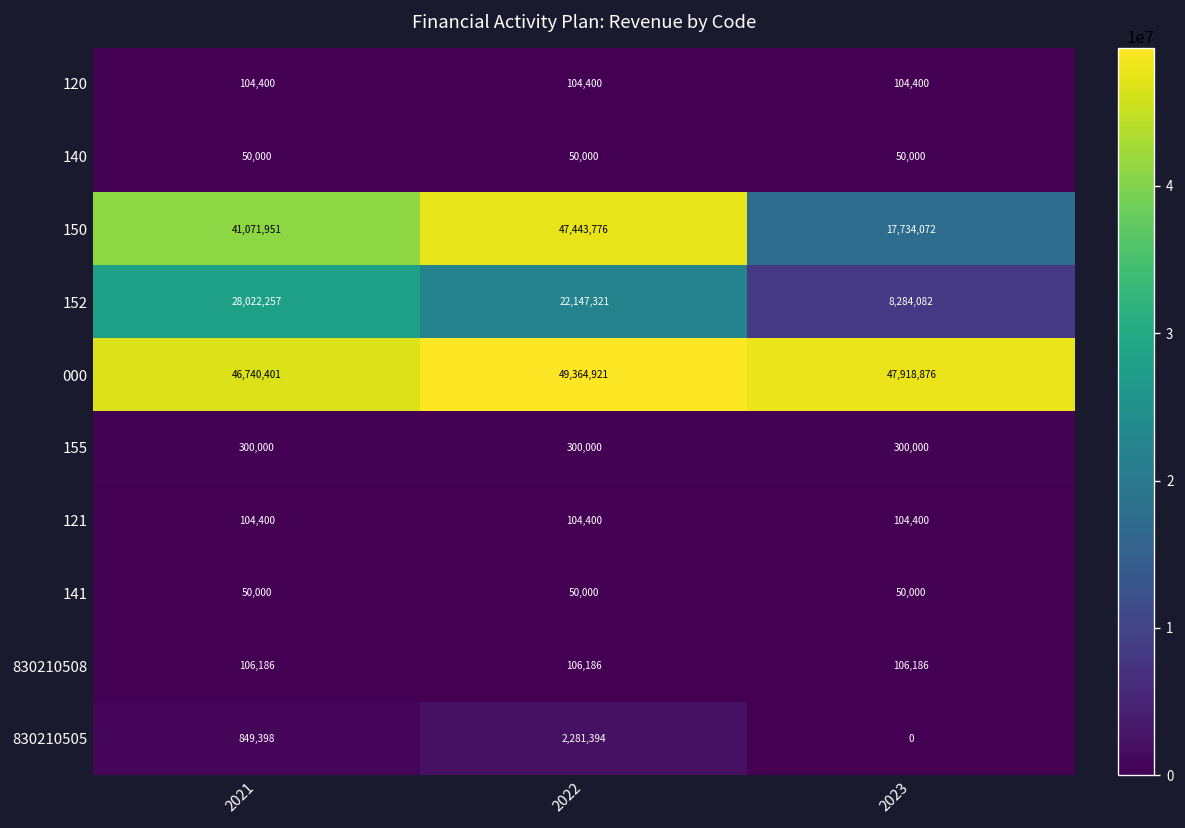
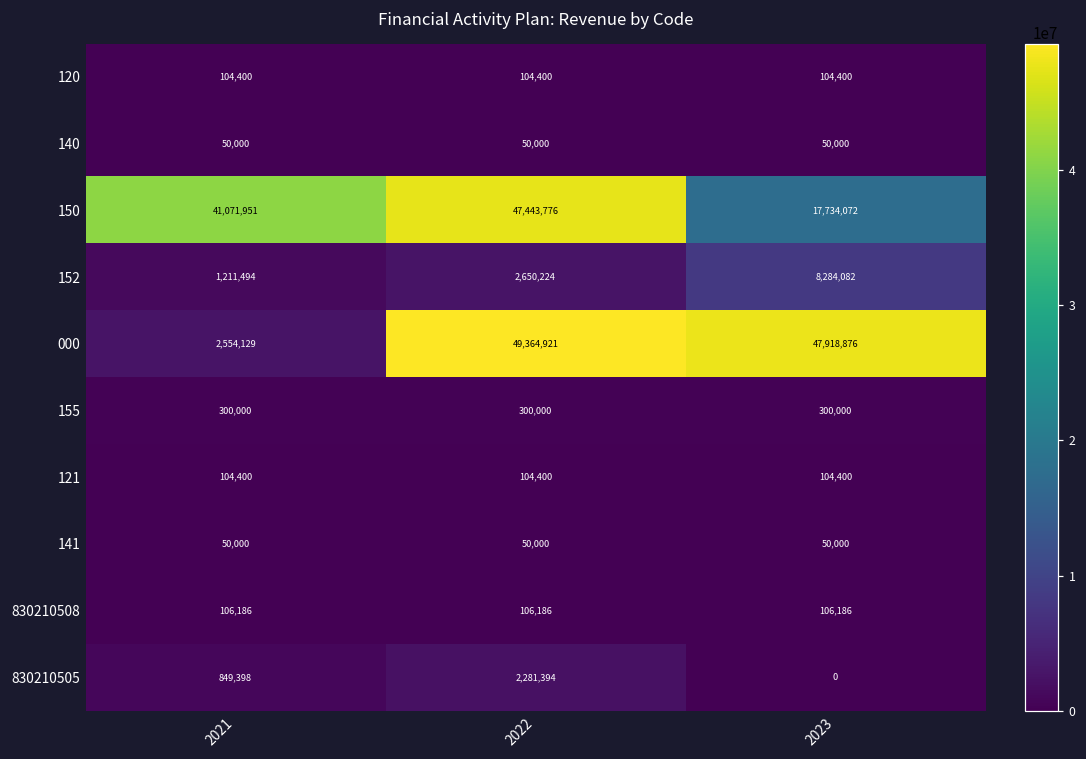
  {
    "120": {
      "2021": "104,400",
      "2022": "104,400",
      "2023": "104,400"
    },
    "140": {
      "2021": "50,000",
      "2022": "50,000",
      "2023": "50,000"
    },
    "150": {
      "2021": "41,071,951",
      "2022": "47,443,776",
      "2023": "17,734,072"
    },
    "152": {
-     "2021": "28,022,257",
-     "2022": "22,147,321",
+     "2021": "1,211,494",
+     "2022": "2,650,224",
      "2023": "8,284,082"
    },
    "000": {
-     "2021": "46,740,401",
+     "2021": "2,554,129",
      "2022": "49,364,921",
      "2023": "47,918,876"
    },
    "155": {
      "2021": "300,000",
      "2022": "300,000",
      "2023": "300,000"
    },
    "121": {
      "2021": "104,400",
      "2022": "104,400",
      "2023": "104,400"
    },
    "141": {
      "2021": "50,000",
      "2022": "50,000",
      "2023": "50,000"
    },
    "830210508": {
      "2021": "106,186",
      "2022": "106,186",
      "2023": "106,186"
    },
    "830210505": {
      "2021": "849,398",
      "2022": "2,281,394",
      "2023": "0"
    }
  }
